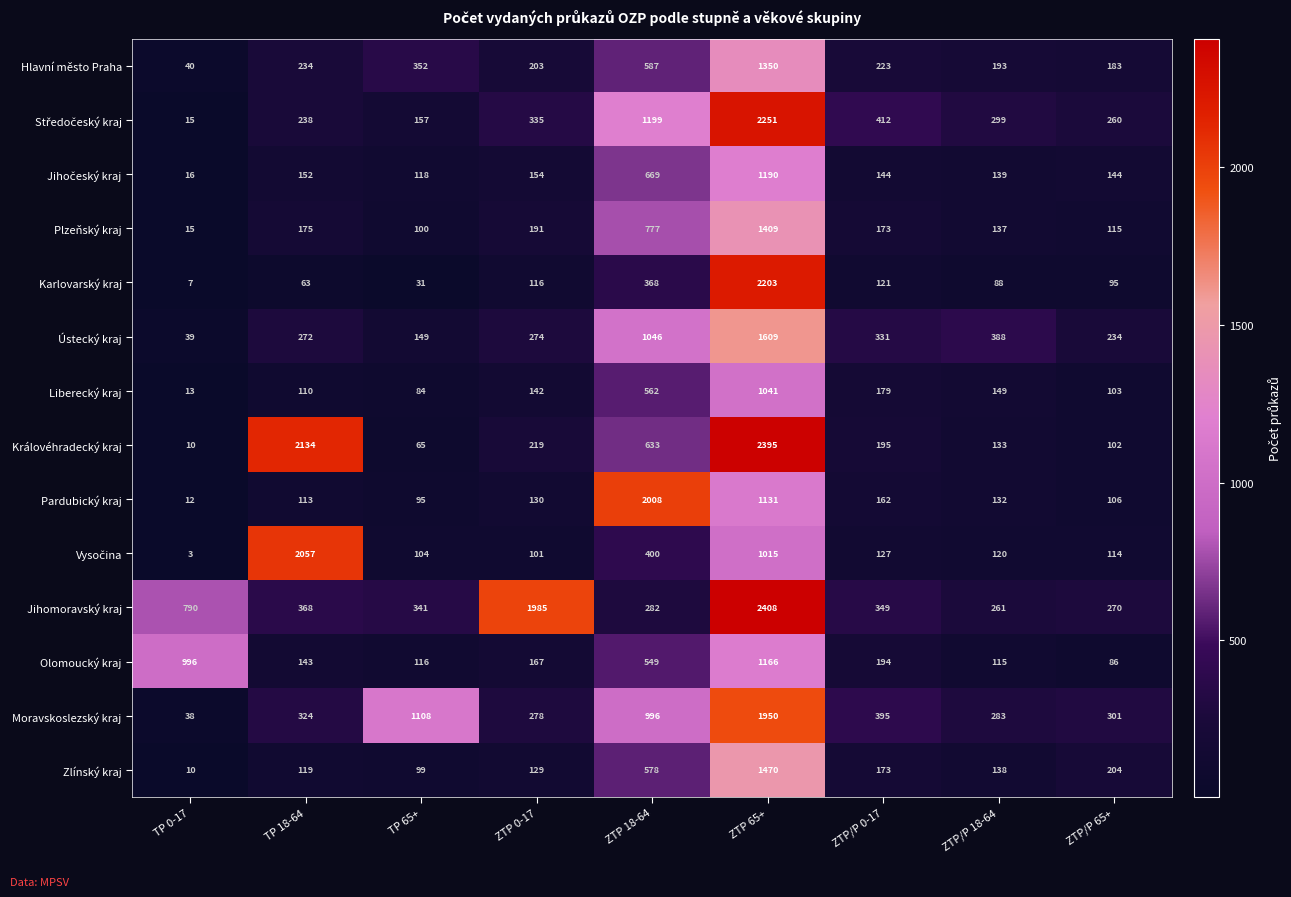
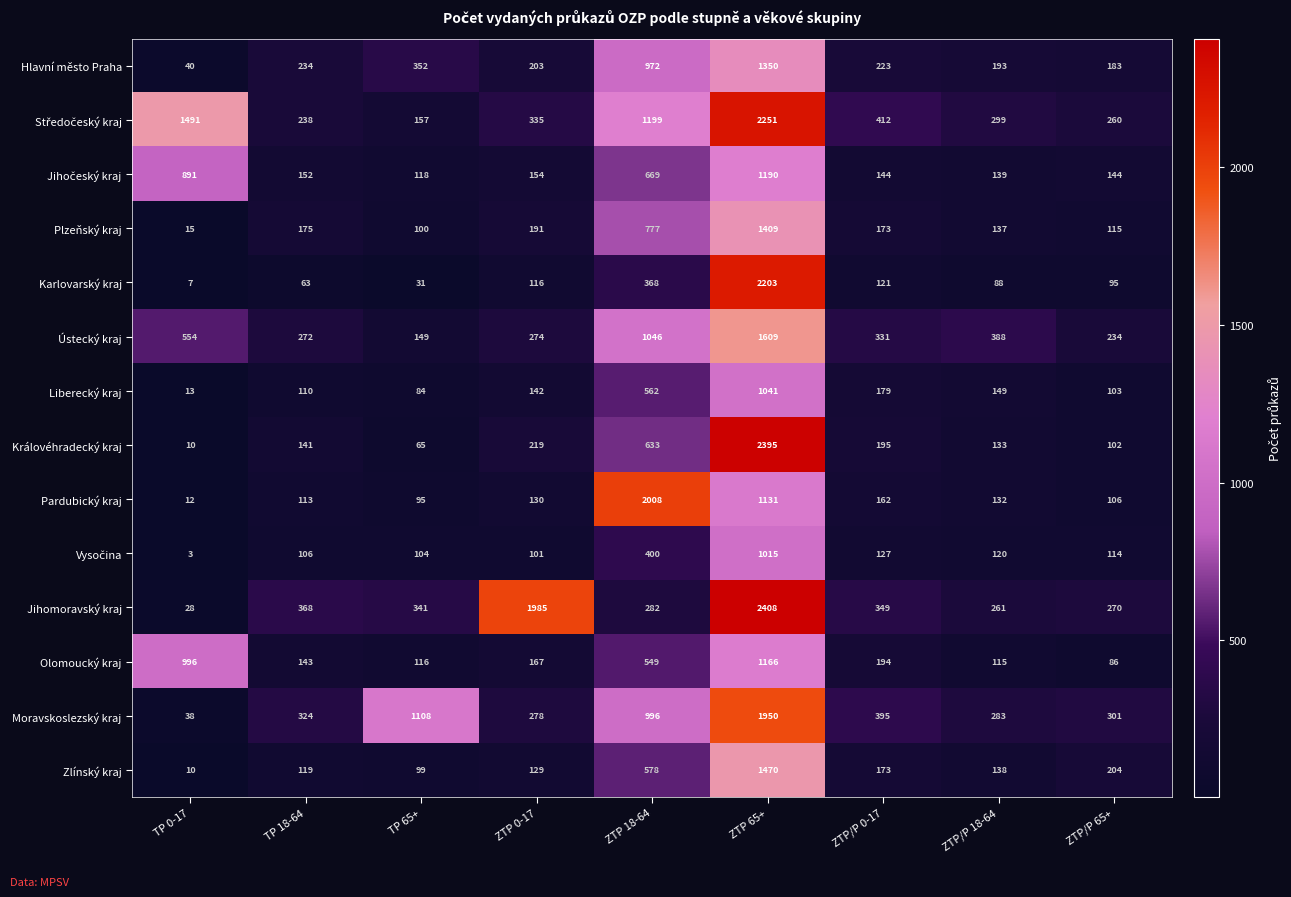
  {
    "Hlavní město Praha": {
      "TP 0-17": 40,
      "TP 18-64": 234,
      "TP 65+": 352,
      "ZTP 0-17": 203,
-     "ZTP 18-64": 587,
+     "ZTP 18-64": 972,
      "ZTP 65+": 1350,
      "ZTP/P 0-17": 223,
      "ZTP/P 18-64": 193,
      "ZTP/P 65+": 183
    },
    "Středočeský kraj": {
-     "TP 0-17": 15,
+     "TP 0-17": 1491,
      "TP 18-64": 238,
      "TP 65+": 157,
      "ZTP 0-17": 335,
      "ZTP 18-64": 1199,
      "ZTP 65+": 2251,
      "ZTP/P 0-17": 412,
      "ZTP/P 18-64": 299,
      "ZTP/P 65+": 260
    },
    "Jihočeský kraj": {
-     "TP 0-17": 16,
+     "TP 0-17": 891,
      "TP 18-64": 152,
      "TP 65+": 118,
      "ZTP 0-17": 154,
      "ZTP 18-64": 669,
      "ZTP 65+": 1190,
      "ZTP/P 0-17": 144,
      "ZTP/P 18-64": 139,
      "ZTP/P 65+": 144
    },
    "Plzeňský kraj": {
      "TP 0-17": 15,
      "TP 18-64": 175,
      "TP 65+": 100,
      "ZTP 0-17": 191,
      "ZTP 18-64": 777,
      "ZTP 65+": 1409,
      "ZTP/P 0-17": 173,
      "ZTP/P 18-64": 137,
      "ZTP/P 65+": 115
    },
    "Karlovarský kraj": {
      "TP 0-17": 7,
      "TP 18-64": 63,
      "TP 65+": 31,
      "ZTP 0-17": 116,
      "ZTP 18-64": 368,
      "ZTP 65+": 2203,
      "ZTP/P 0-17": 121,
      "ZTP/P 18-64": 88,
      "ZTP/P 65+": 95
    },
    "Ústecký kraj": {
-     "TP 0-17": 39,
+     "TP 0-17": 554,
      "TP 18-64": 272,
      "TP 65+": 149,
      "ZTP 0-17": 274,
      "ZTP 18-64": 1046,
      "ZTP 65+": 1609,
      "ZTP/P 0-17": 331,
      "ZTP/P 18-64": 388,
      "ZTP/P 65+": 234
    },
    "Liberecký kraj": {
      "TP 0-17": 13,
      "TP 18-64": 110,
      "TP 65+": 84,
      "ZTP 0-17": 142,
      "ZTP 18-64": 562,
      "ZTP 65+": 1041,
      "ZTP/P 0-17": 179,
      "ZTP/P 18-64": 149,
      "ZTP/P 65+": 103
    },
    "Královéhradecký kraj": {
      "TP 0-17": 10,
-     "TP 18-64": 2134,
+     "TP 18-64": 141,
      "TP 65+": 65,
      "ZTP 0-17": 219,
      "ZTP 18-64": 633,
      "ZTP 65+": 2395,
      "ZTP/P 0-17": 195,
      "ZTP/P 18-64": 133,
      "ZTP/P 65+": 102
    },
    "Pardubický kraj": {
      "TP 0-17": 12,
      "TP 18-64": 113,
      "TP 65+": 95,
      "ZTP 0-17": 130,
      "ZTP 18-64": 2008,
      "ZTP 65+": 1131,
      "ZTP/P 0-17": 162,
      "ZTP/P 18-64": 132,
      "ZTP/P 65+": 106
    },
    "Vysočina": {
      "TP 0-17": 3,
-     "TP 18-64": 2057,
+     "TP 18-64": 106,
      "TP 65+": 104,
      "ZTP 0-17": 101,
      "ZTP 18-64": 400,
      "ZTP 65+": 1015,
      "ZTP/P 0-17": 127,
      "ZTP/P 18-64": 120,
      "ZTP/P 65+": 114
    },
    "Jihomoravský kraj": {
-     "TP 0-17": 790,
+     "TP 0-17": 28,
      "TP 18-64": 368,
      "TP 65+": 341,
      "ZTP 0-17": 1985,
      "ZTP 18-64": 282,
      "ZTP 65+": 2408,
      "ZTP/P 0-17": 349,
      "ZTP/P 18-64": 261,
      "ZTP/P 65+": 270
    },
    "Olomoucký kraj": {
      "TP 0-17": 996,
      "TP 18-64": 143,
      "TP 65+": 116,
      "ZTP 0-17": 167,
      "ZTP 18-64": 549,
      "ZTP 65+": 1166,
      "ZTP/P 0-17": 194,
      "ZTP/P 18-64": 115,
      "ZTP/P 65+": 86
    },
    "Moravskoslezský kraj": {
      "TP 0-17": 38,
      "TP 18-64": 324,
      "TP 65+": 1108,
      "ZTP 0-17": 278,
      "ZTP 18-64": 996,
      "ZTP 65+": 1950,
      "ZTP/P 0-17": 395,
      "ZTP/P 18-64": 283,
      "ZTP/P 65+": 301
    },
    "Zlínský kraj": {
      "TP 0-17": 10,
      "TP 18-64": 119,
      "TP 65+": 99,
      "ZTP 0-17": 129,
      "ZTP 18-64": 578,
      "ZTP 65+": 1470,
      "ZTP/P 0-17": 173,
      "ZTP/P 18-64": 138,
      "ZTP/P 65+": 204
    }
  }
